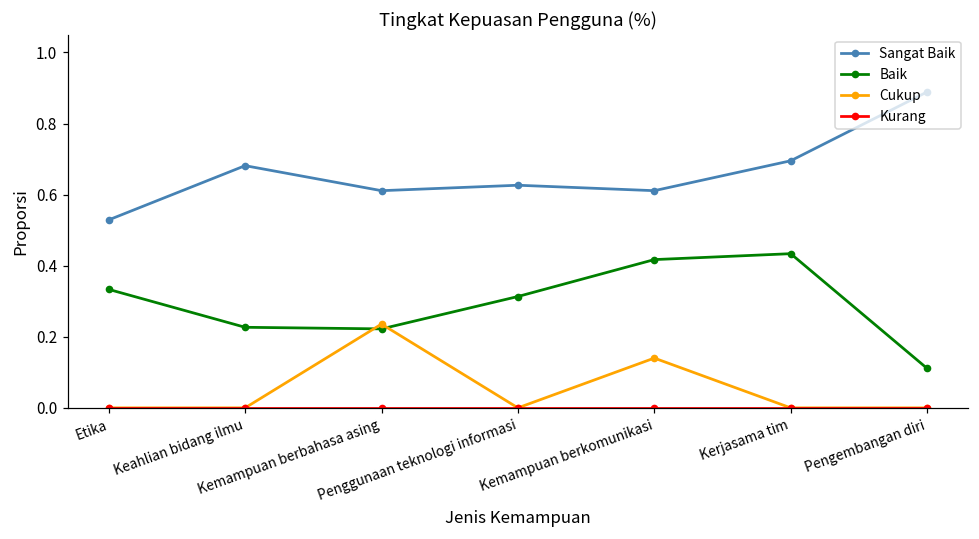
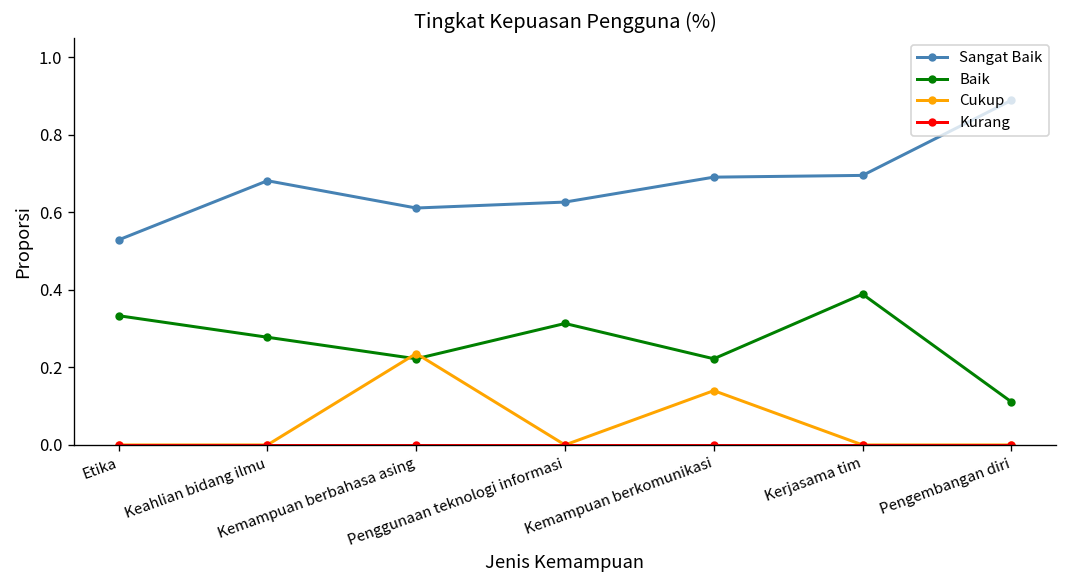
  {
    "Sangat Baik": {
      "Etika": 0.53,
      "Keahlian bidang ilmu": 0.68,
      "Kemampuan berbahasa asing": 0.61,
      "Penggunaan teknologi informasi": 0.63,
-     "Kemampuan berkomunikasi": 0.61,
+     "Kemampuan berkomunikasi": 0.69,
      "Kerjasama tim": 0.70
    },
    "Baik": {
      "Etika": 0.33,
-     "Keahlian bidang ilmu": 0.23,
+     "Keahlian bidang ilmu": 0.28,
      "Kemampuan berbahasa asing": 0.22,
      "Penggunaan teknologi informasi": 0.31,
-     "Kemampuan berkomunikasi": 0.42,
-     "Kerjasama tim": 0.43,
+     "Kemampuan berkomunikasi": 0.22,
+     "Kerjasama tim": 0.39,
      "Pengembangan diri": 0.11
    },
    "Cukup": {
      "Kemampuan berbahasa asing": 0.24,
      "Kemampuan berkomunikasi": 0.14
    },
    "Kurang": {
      "Kemampuan berbahasa asing": 0.00,
      "Kemampuan berkomunikasi": 0.00
    }
  }
